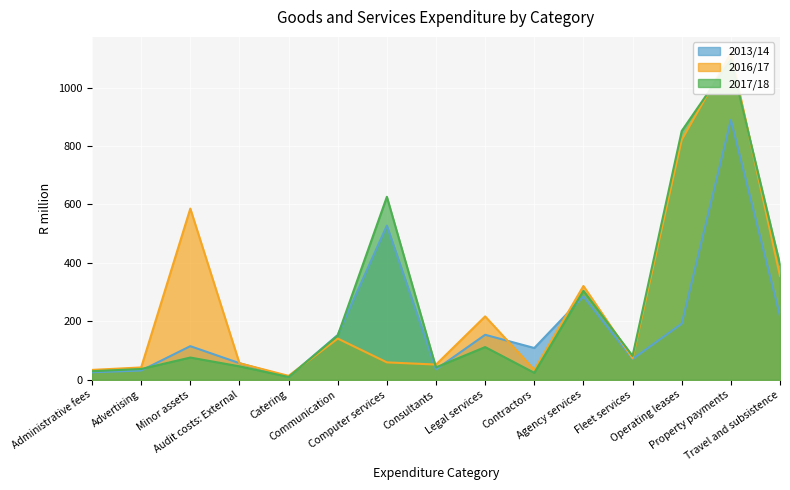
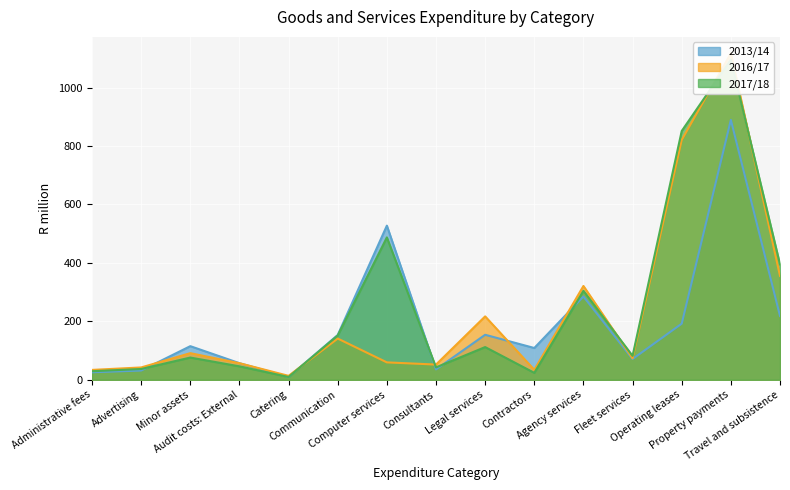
  {
    "2013/14": {
      "Minor assets": 120,
      "Computer services": 530,
      "Legal services": 150,
      "Contractors": 110,
      "Agency services": 280,
      "Operating leases": 190,
      "Property payments": 890,
      "Travel and subsistence": 220
    },
    "2016/17": {
-     "Minor assets": 590,
+     "Minor assets": 90,
      "Communication": 140,
      "Computer services": 60,
      "Consultants": 50,
      "Legal services": 220,
      "Contractors": 30,
      "Agency services": 320,
      "Operating leases": 820,
      "Travel and subsistence": 360
    },
    "2017/18": {
      "Minor assets": 80,
      "Audit costs: External": 50,
-     "Computer services": 630,
+     "Computer services": 490,
      "Legal services": 110,
      "Contractors": 20,
      "Agency services": 300,
      "Operating leases": 850,
      "Travel and subsistence": 390
    }
  }
